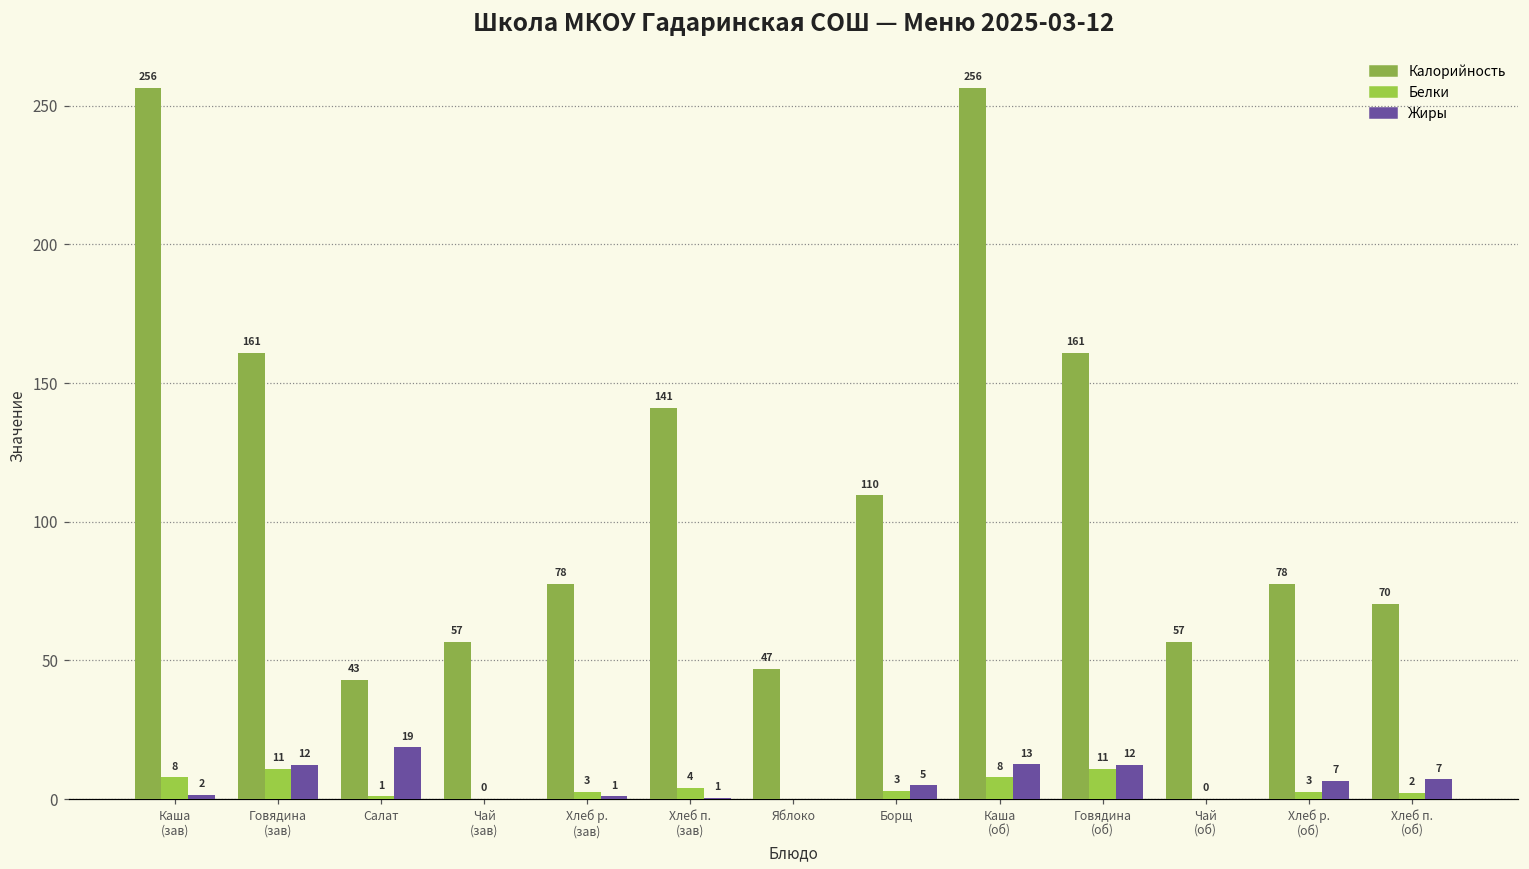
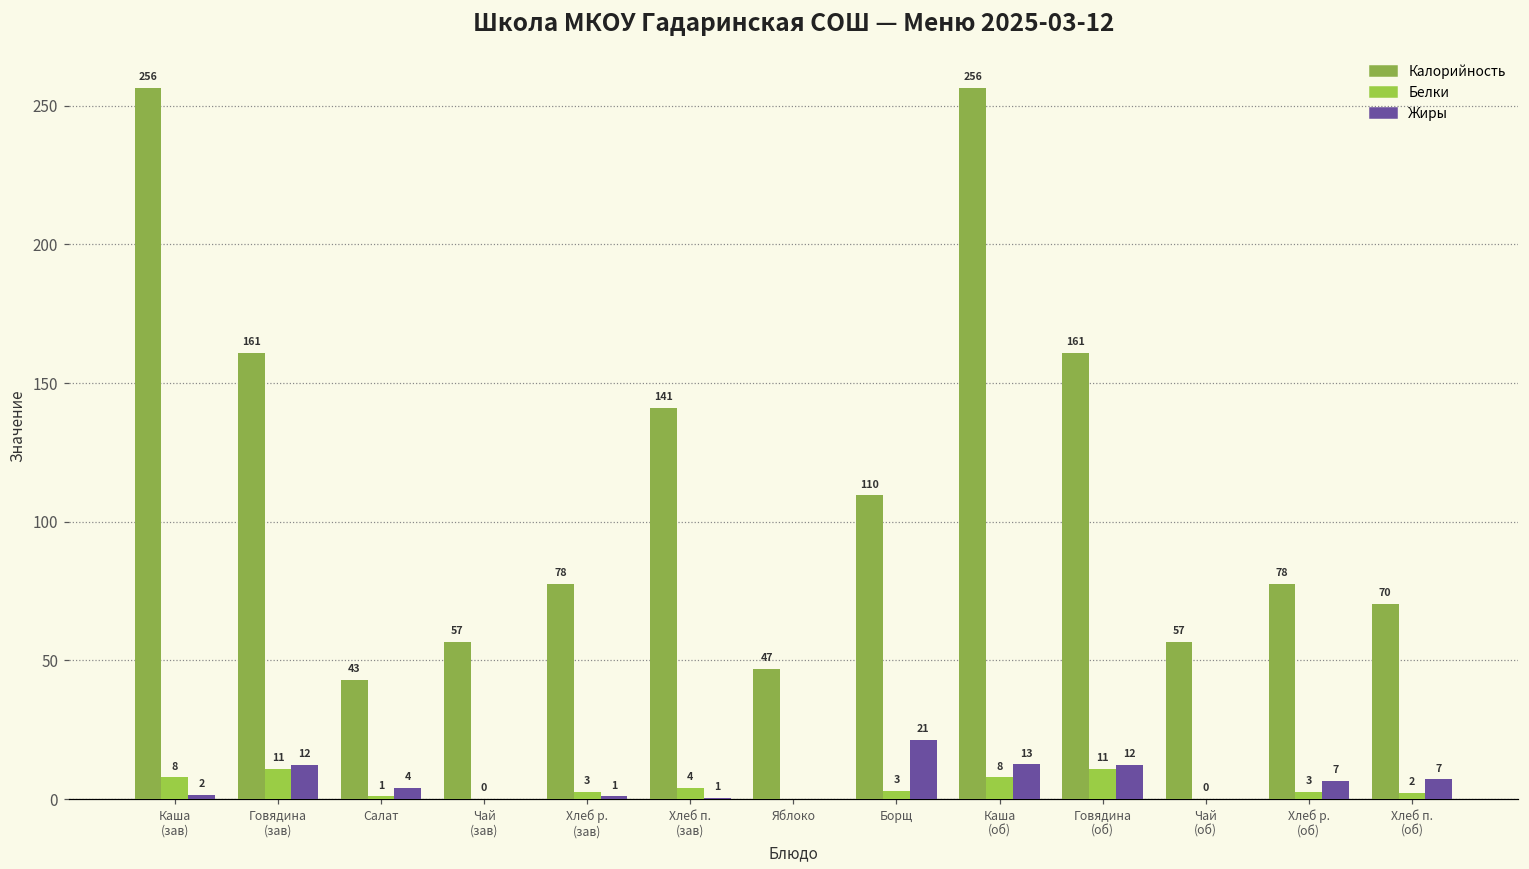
  {
    "Жиры": {
      "Каша (зав)": 2,
      "Говядина (зав)": 12,
-     "Салат": 19,
+     "Салат": 4,
      "Хлеб р. (зав)": 1,
      "Хлеб п. (зав)": 1,
-     "Борщ": 5,
+     "Борщ": 21,
      "Каша (об)": 13,
      "Говядина (об)": 12,
      "Хлеб р. (об)": 7,
      "Хлеб п. (об)": 7
    }
  }
